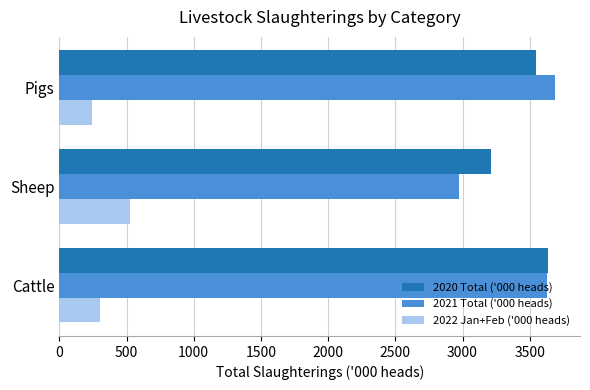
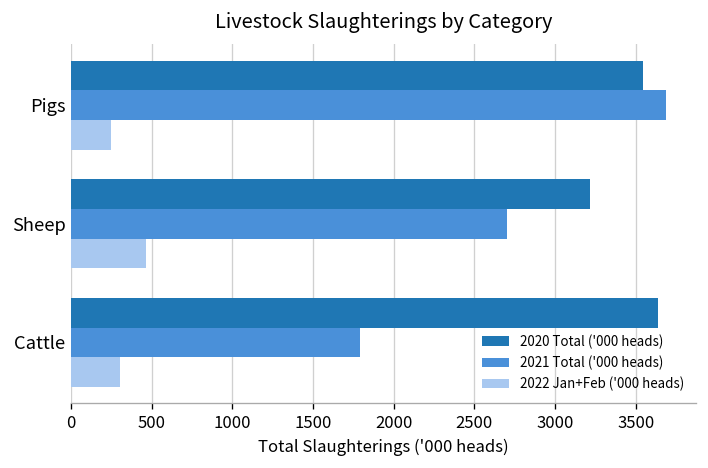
  {
    "2020 Total ('000 heads)": {
      "Pigs": 3550,
      "Sheep": 3210,
      "Cattle": 3640
    },
    "2021 Total ('000 heads)": {
      "Pigs": 3690,
-     "Sheep": 2970,
-     "Cattle": 3630
+     "Sheep": 2700,
+     "Cattle": 1790
    },
    "2022 Jan+Feb ('000 heads)": {
      "Pigs": 250,
-     "Sheep": 520,
+     "Sheep": 460,
      "Cattle": 310
    }
  }
